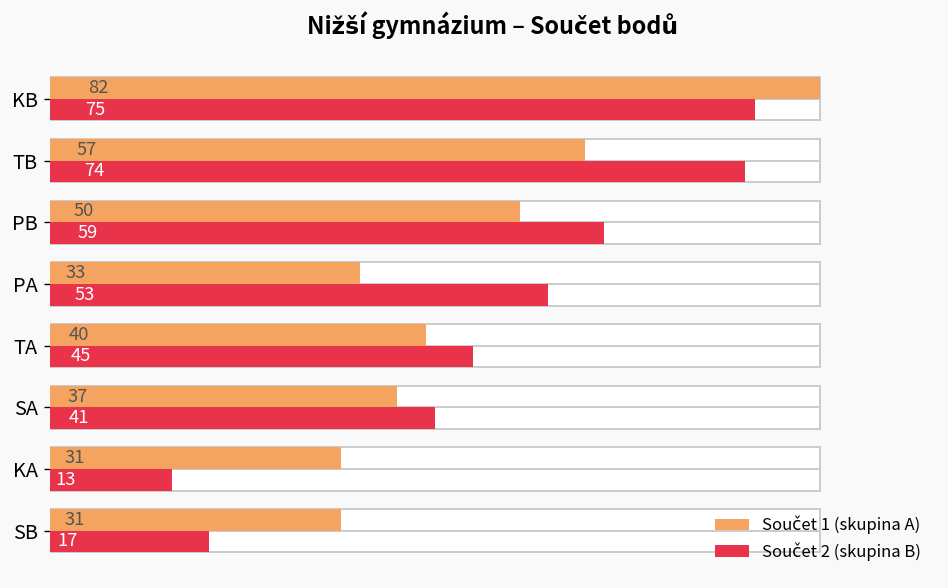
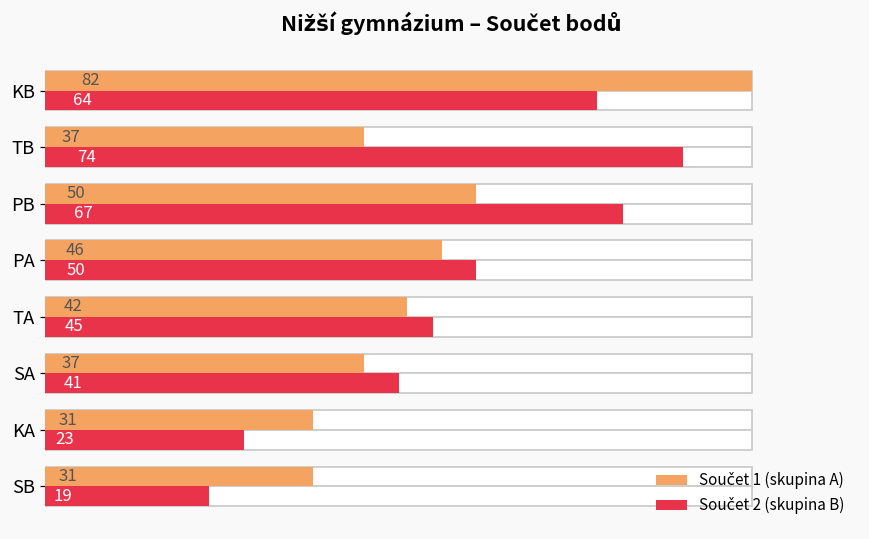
  {
    "Součet 1 (skupina A)": {
      "KB": 82,
-     "TB": 57,
-     "PA": 33,
-     "TA": 40
+     "TB": 37,
+     "PA": 46,
+     "TA": 42
    },
    "Součet 2 (skupina B)": {
-     "KB": 75,
-     "PB": 59,
-     "PA": 53,
-     "KA": 13,
-     "SB": 17
+     "KB": 64,
+     "PB": 67,
+     "PA": 50,
+     "KA": 23,
+     "SB": 19
    }
  }
